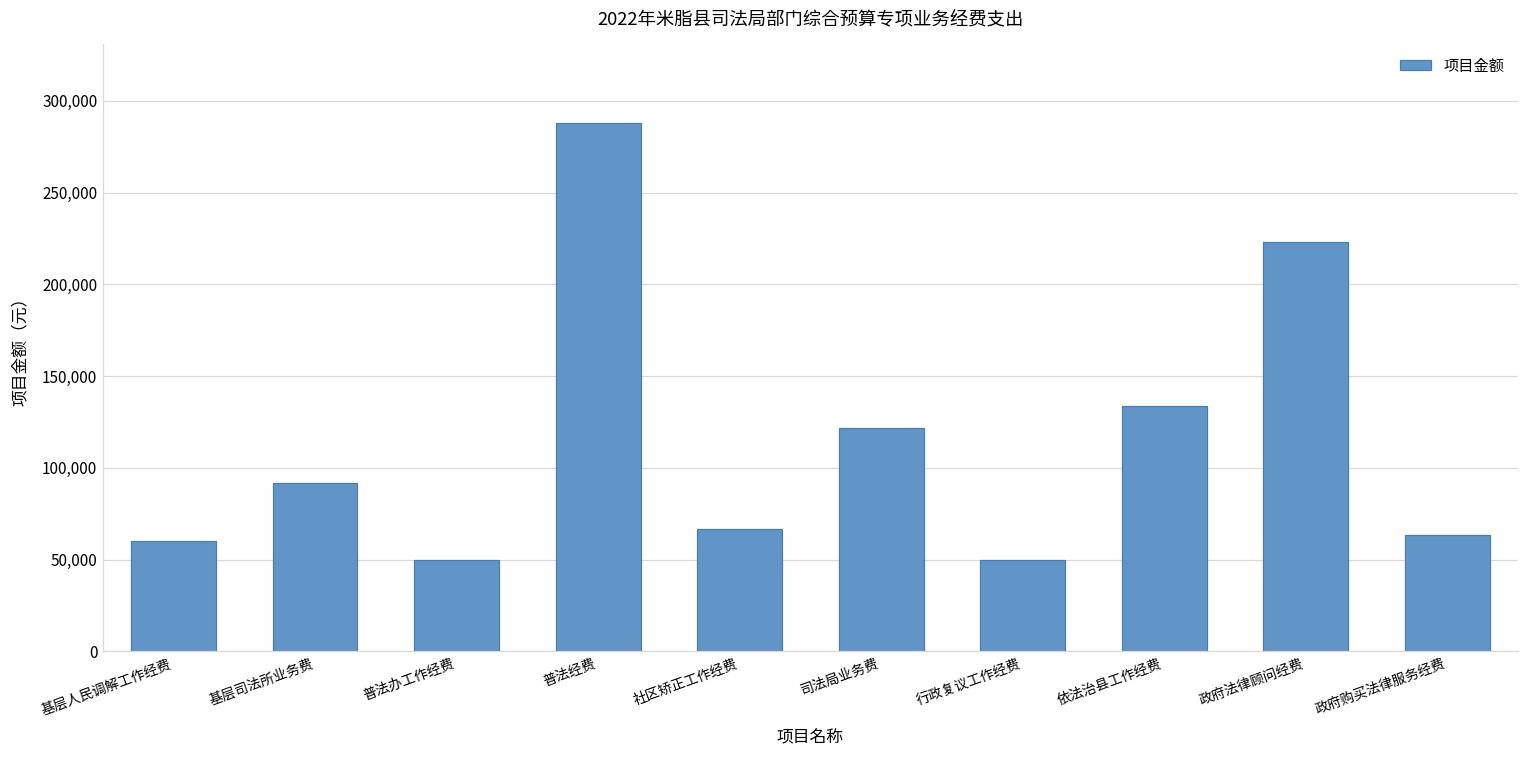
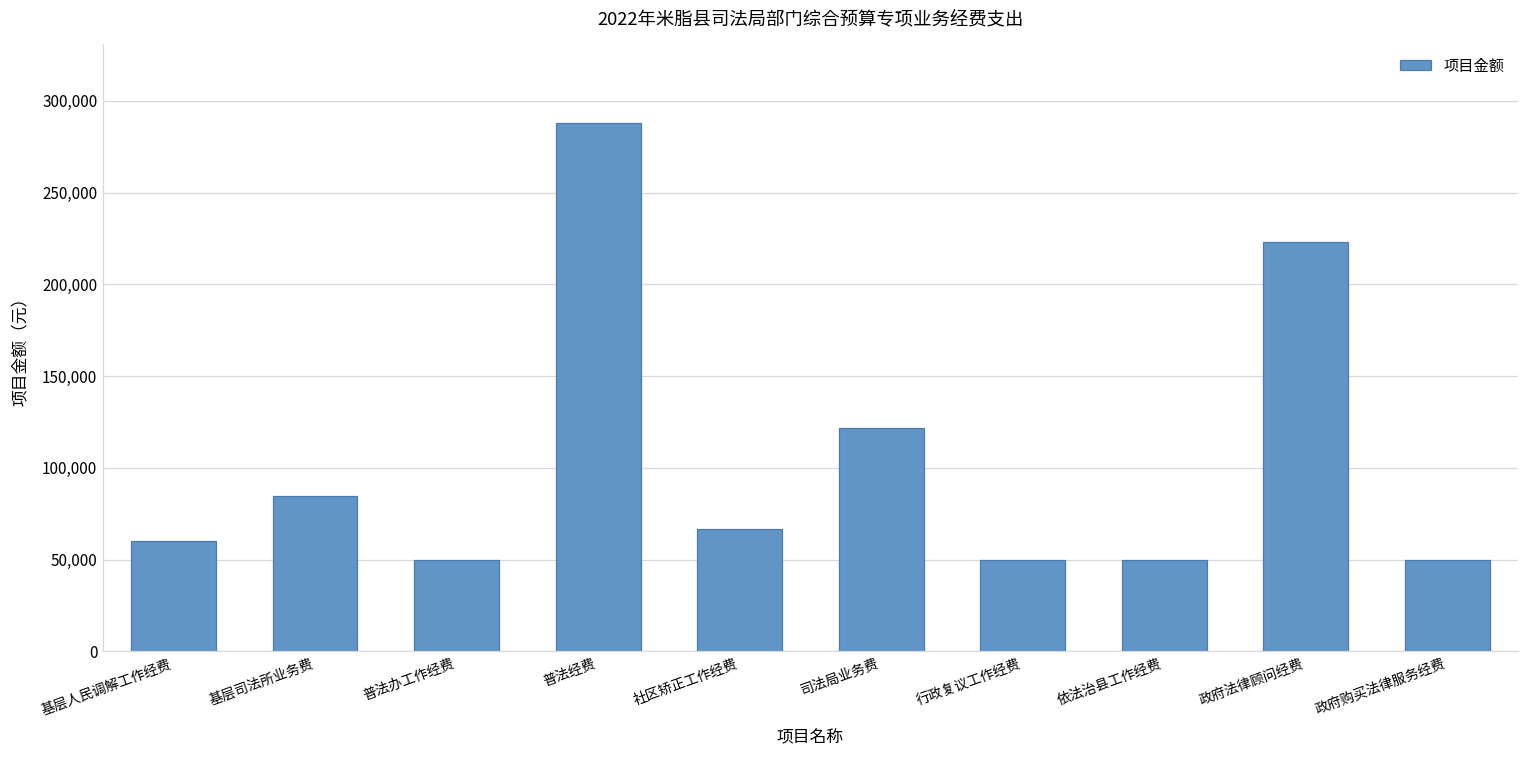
  {
    "基层人民调解工作经费": "60,000",
-   "基层司法所业务费": "92,000",
+   "基层司法所业务费": "85,000",
    "普法办工作经费": "50,000",
    "普法经费": "288,000",
    "社区矫正工作经费": "67,000",
    "司法局业务费": "122,000",
    "行政复议工作经费": "50,000",
-   "依法治县工作经费": "134,000",
+   "依法治县工作经费": "50,000",
    "政府法律顾问经费": "223,000",
-   "政府购买法律服务经费": "63,000"
+   "政府购买法律服务经费": "50,000"
  }
